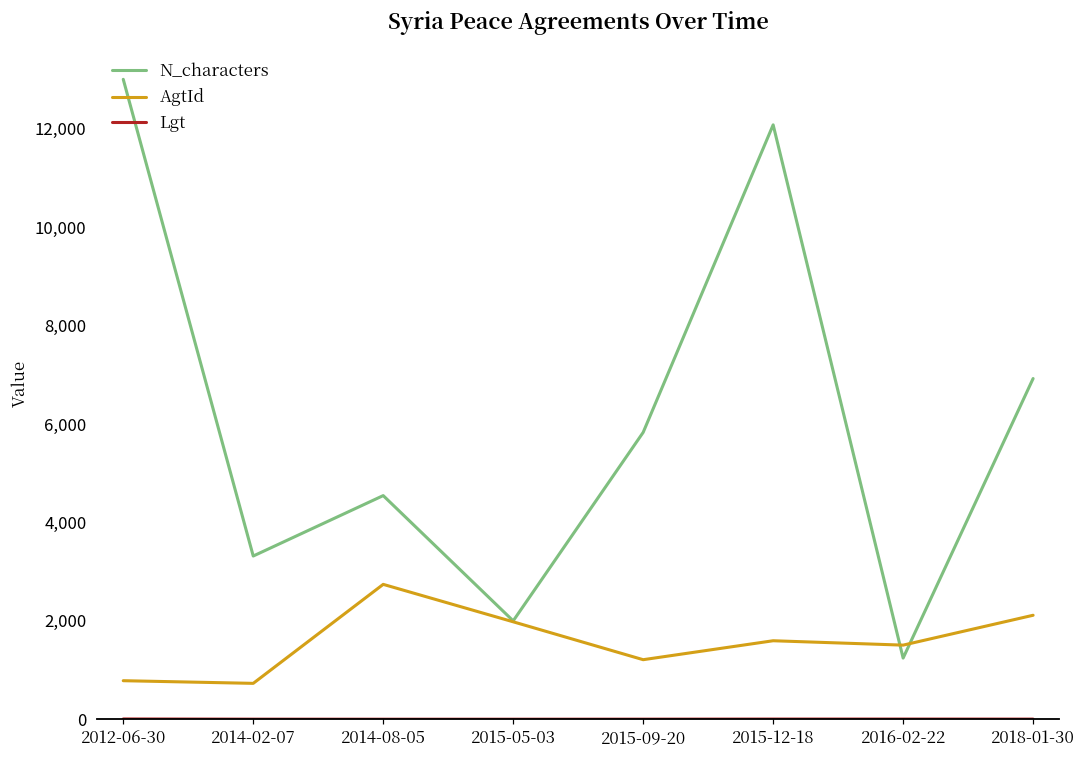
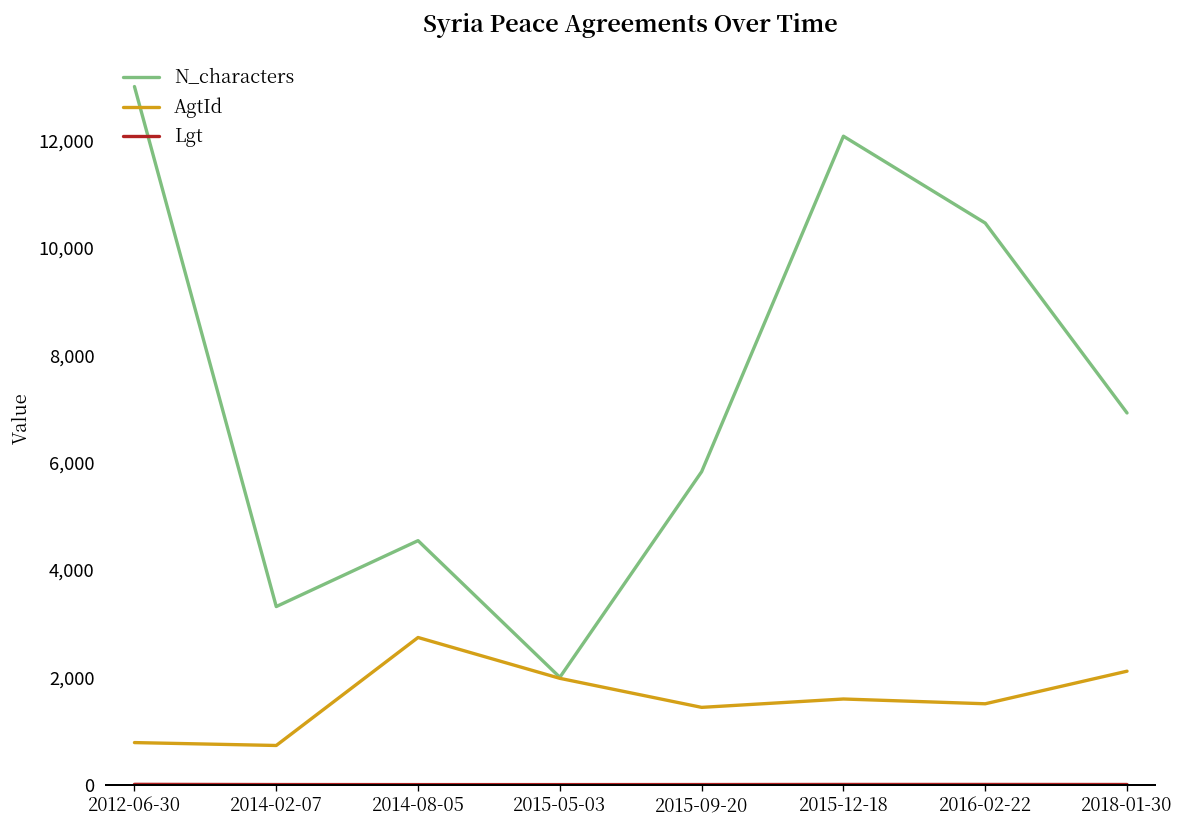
  {
    "N_characters": {
      "2012-06-30": "13,000",
      "2014-02-07": "3,300",
      "2014-08-05": "4,500",
      "2015-09-20": "5,800",
      "2015-12-18": "12,100",
-     "2016-02-22": "1,200",
+     "2016-02-22": "10,500",
      "2018-01-30": "6,900"
    },
    "AgtId": {
      "2012-06-30": "800",
      "2014-02-07": "700",
      "2014-08-05": "2,700",
-     "2015-09-20": "1,200",
+     "2015-09-20": "1,400",
      "2015-12-18": "1,600",
      "2016-02-22": "1,500",
      "2018-01-30": "2,100"
    },
    "Lgt": {
      "2012-06-30": "0",
      "2014-02-07": "0",
      "2014-08-05": "0",
      "2015-05-03": "0",
      "2015-09-20": "0",
      "2015-12-18": "0",
      "2016-02-22": "0",
      "2018-01-30": "0"
    }
  }
